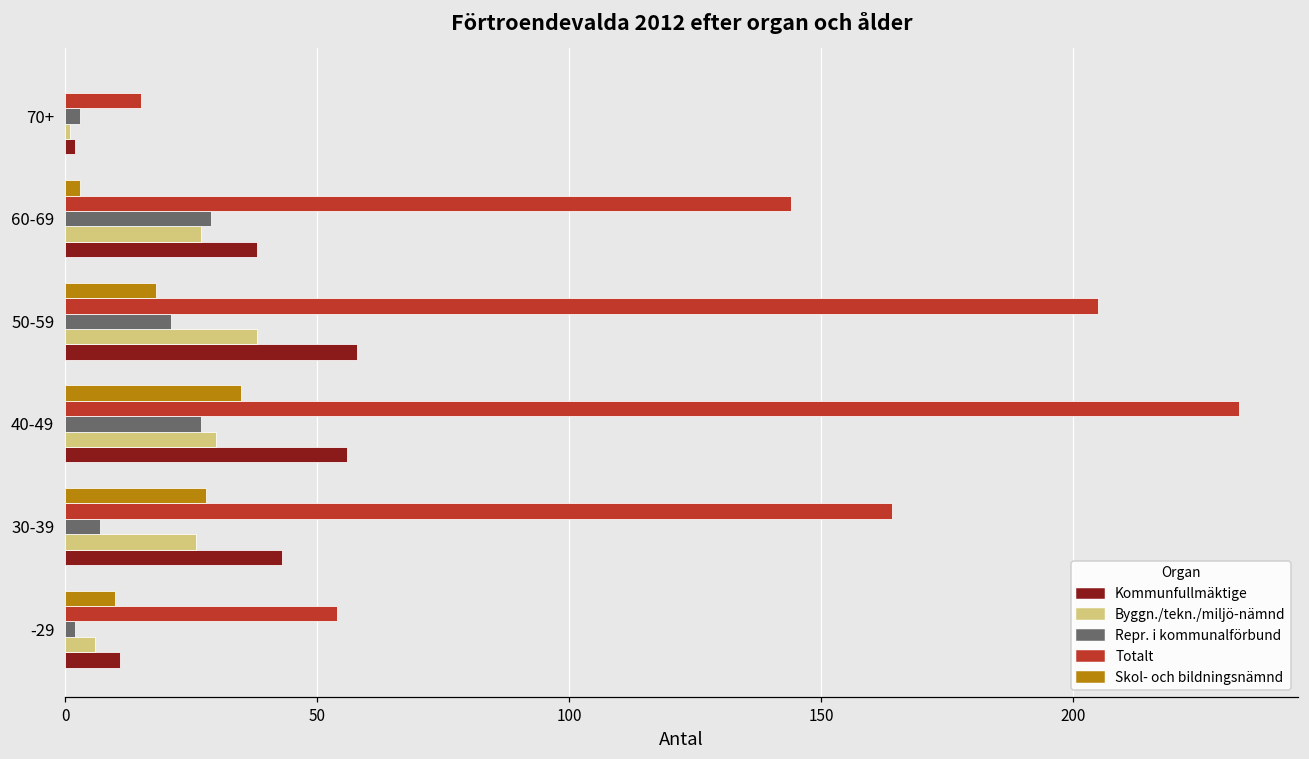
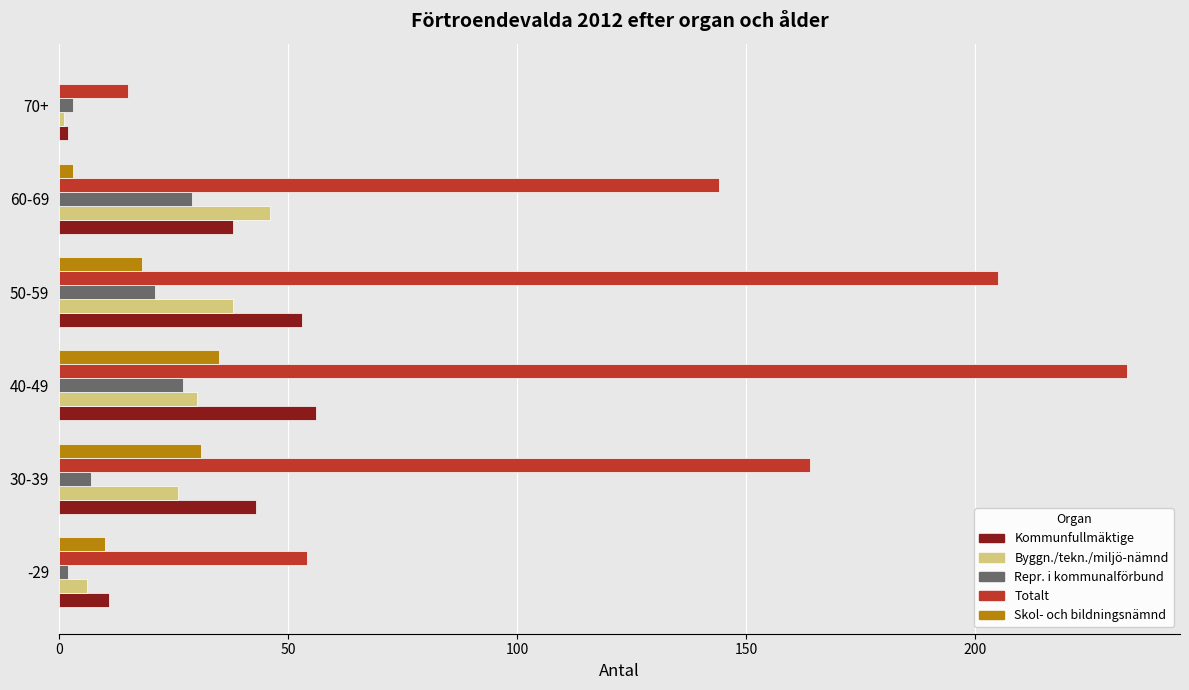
  {
    "Kommunfullmäktige": {
      "70+": 2,
      "60-69": 38,
-     "50-59": 58,
+     "50-59": 53,
      "40-49": 56,
      "30-39": 43,
      "-29": 11
    },
    "Byggn./tekn./miljö-nämnd": {
      "70+": 1,
-     "60-69": 27,
+     "60-69": 46,
      "50-59": 38,
      "40-49": 30,
      "30-39": 26,
      "-29": 6
    },
    "Repr. i kommunalförbund": {
      "70+": 3,
      "60-69": 29,
      "50-59": 21,
      "40-49": 27,
      "30-39": 7,
      "-29": 2
    },
    "Totalt": {
      "70+": 15,
      "60-69": 144,
      "50-59": 205,
      "40-49": 233,
      "30-39": 164,
      "-29": 54
    },
    "Skol- och bildningsnämnd": {
      "70+": 0,
      "60-69": 3,
      "50-59": 18,
      "40-49": 35,
-     "30-39": 28,
+     "30-39": 31,
      "-29": 10
    }
  }
